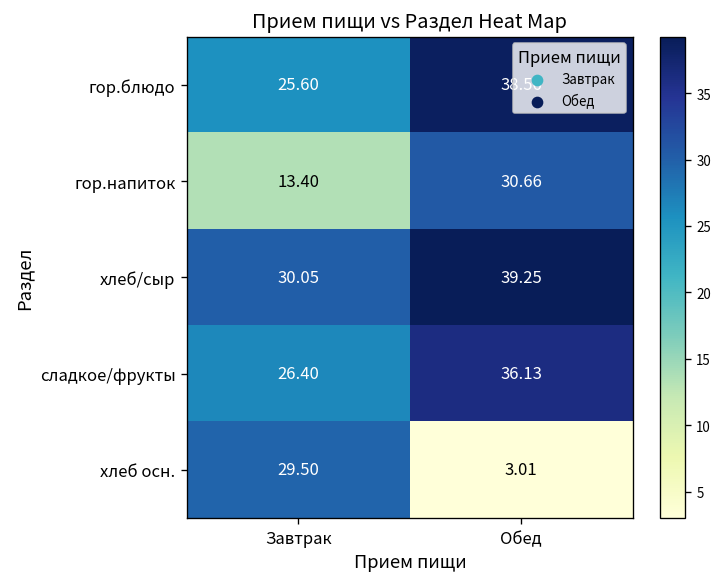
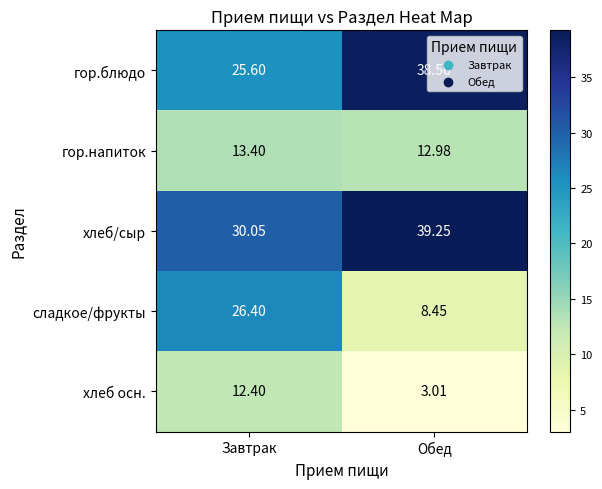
  {
    "гор.блюдо": {
      "Завтрак": 25.60
    },
    "гор.напиток": {
      "Завтрак": 13.40,
-     "Обед": 30.66
+     "Обед": 12.98
    },
    "хлеб/сыр": {
      "Завтрак": 30.05,
      "Обед": 39.25
    },
    "сладкое/фрукты": {
      "Завтрак": 26.40,
-     "Обед": 36.13
+     "Обед": 8.45
    },
    "хлеб осн.": {
-     "Завтрак": 29.50,
+     "Завтрак": 12.40,
      "Обед": 3.01
    }
  }
